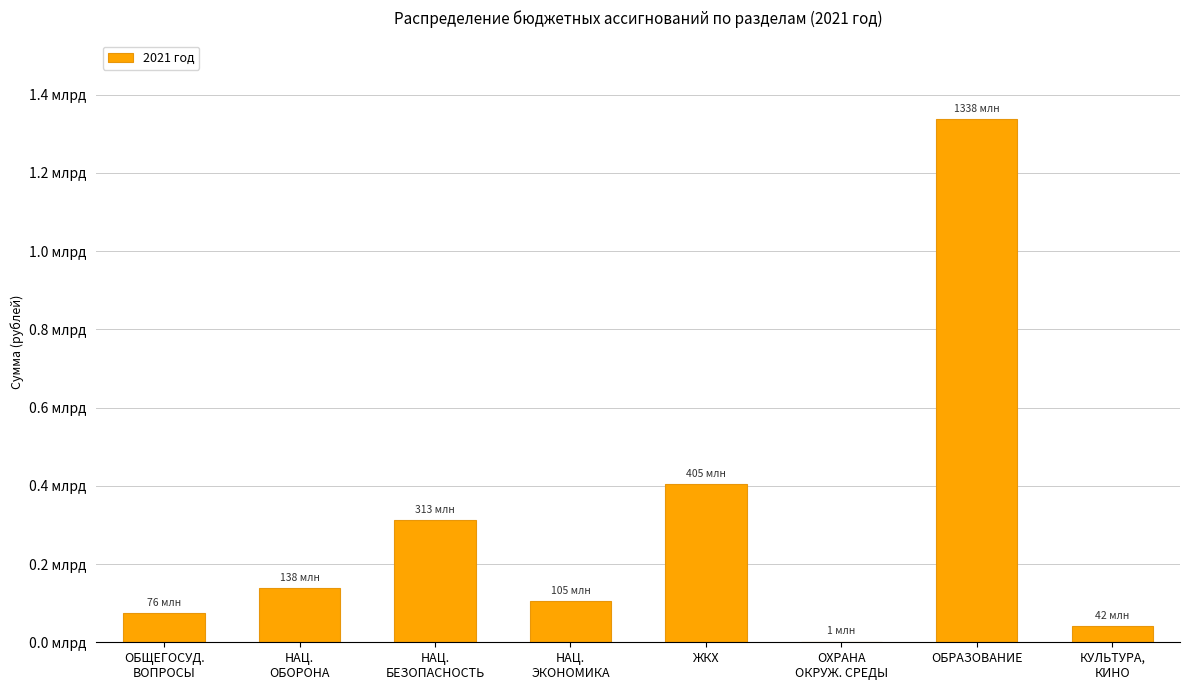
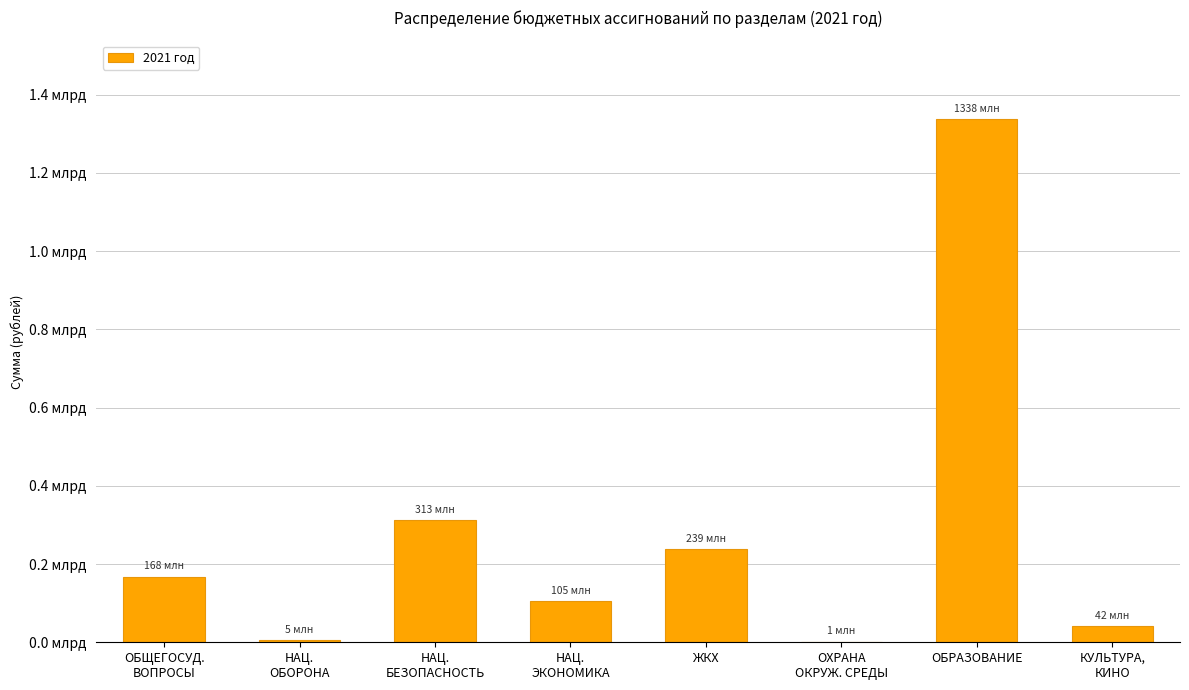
  {
-   "ОБЩЕГОСУД. ВОПРОСЫ": 76,
-   "НАЦ. ОБОРОНА": 138,
-   "ЖКХ": 405
+   "ОБЩЕГОСУД. ВОПРОСЫ": 168,
+   "НАЦ. ОБОРОНА": 5,
+   "ЖКХ": 239
  }
